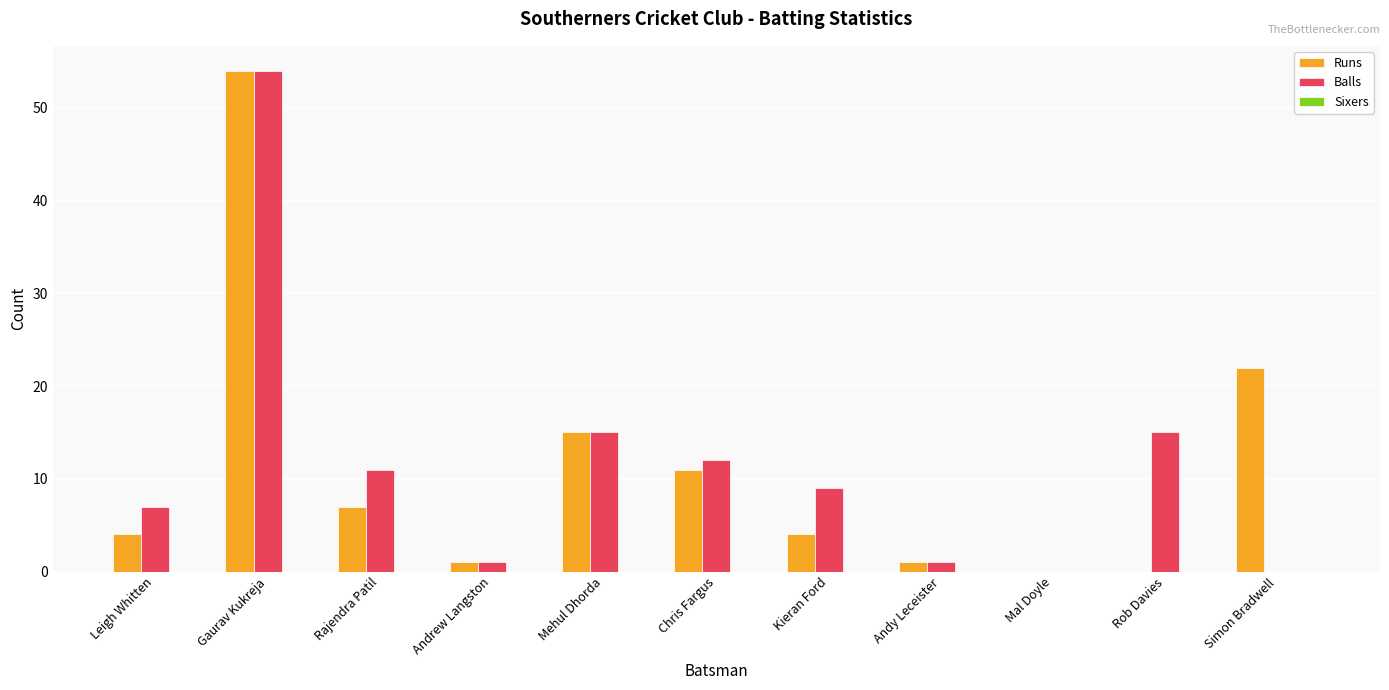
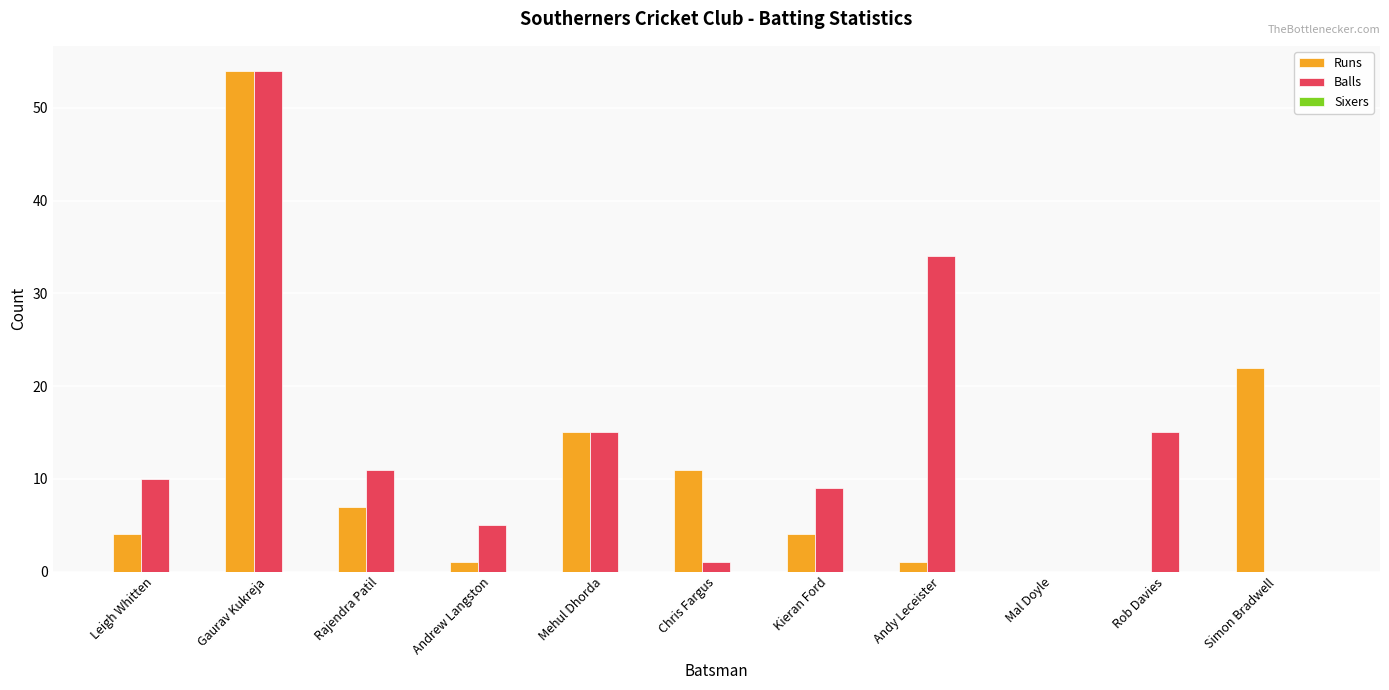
  {
    "Runs": {
      "Leigh Whitten": 4,
      "Gaurav Kukreja": 54,
      "Rajendra Patil": 7,
      "Andrew Langston": 1,
      "Mehul Dhorda": 15,
      "Chris Fargus": 11,
      "Kieran Ford": 4,
      "Andy Leceister": 1,
      "Mal Doyle": 0,
      "Rob Davies": 0,
      "Simon Bradwell": 22
    },
    "Balls": {
-     "Leigh Whitten": 7,
+     "Leigh Whitten": 10,
      "Gaurav Kukreja": 54,
      "Rajendra Patil": 11,
-     "Andrew Langston": 1,
+     "Andrew Langston": 5,
      "Mehul Dhorda": 15,
-     "Chris Fargus": 12,
+     "Chris Fargus": 1,
      "Kieran Ford": 9,
-     "Andy Leceister": 1,
+     "Andy Leceister": 34,
      "Mal Doyle": 0,
      "Rob Davies": 15,
      "Simon Bradwell": 0
    },
    "Sixers": {
      "Leigh Whitten": 0,
      "Gaurav Kukreja": 0,
      "Rajendra Patil": 0,
      "Andrew Langston": 0,
      "Mehul Dhorda": 0,
      "Chris Fargus": 0,
      "Kieran Ford": 0,
      "Andy Leceister": 0,
      "Mal Doyle": 0,
      "Rob Davies": 0,
      "Simon Bradwell": 0
    }
  }
